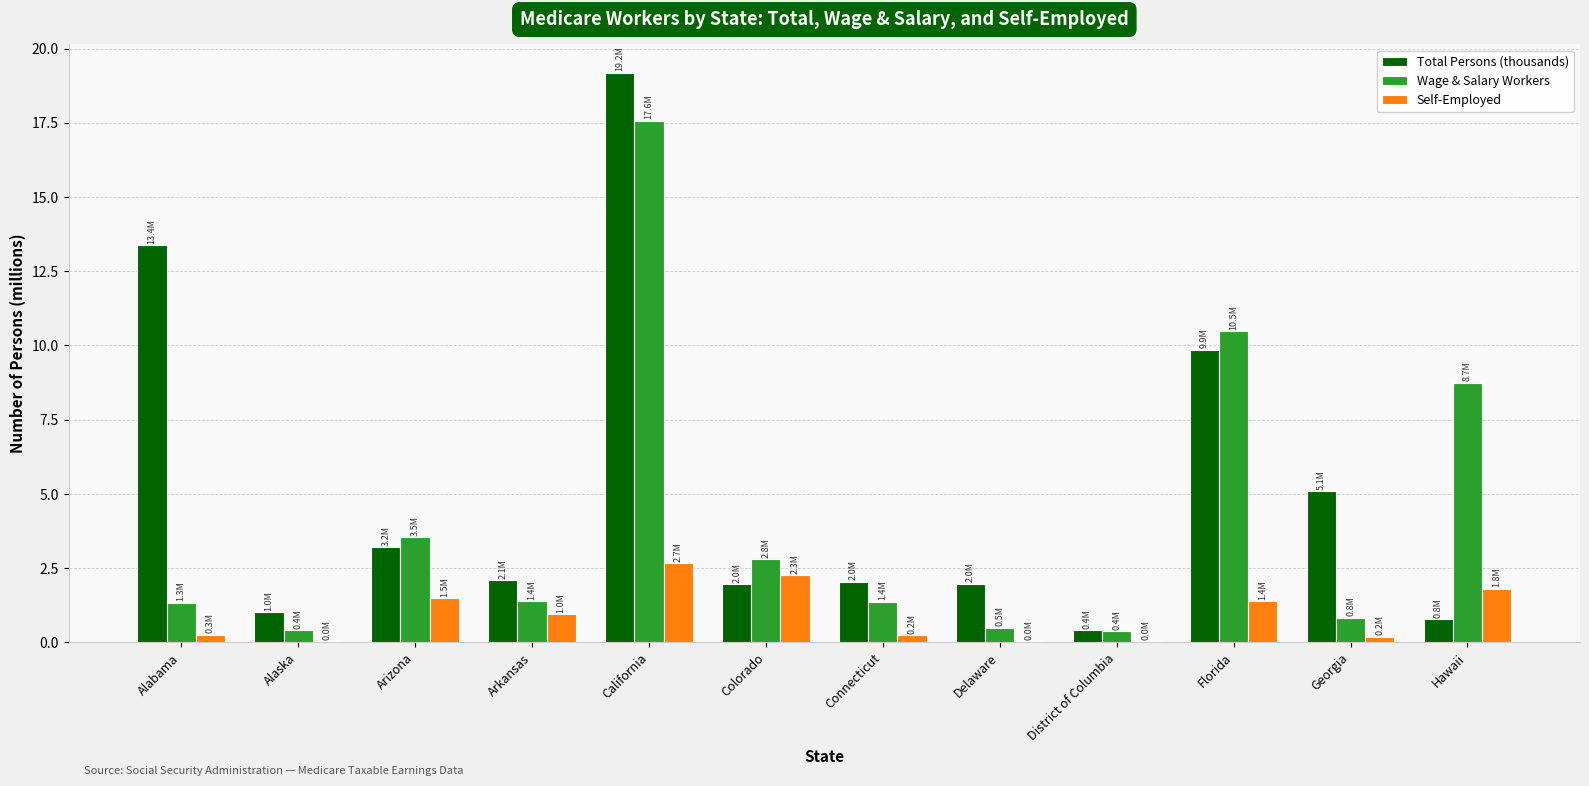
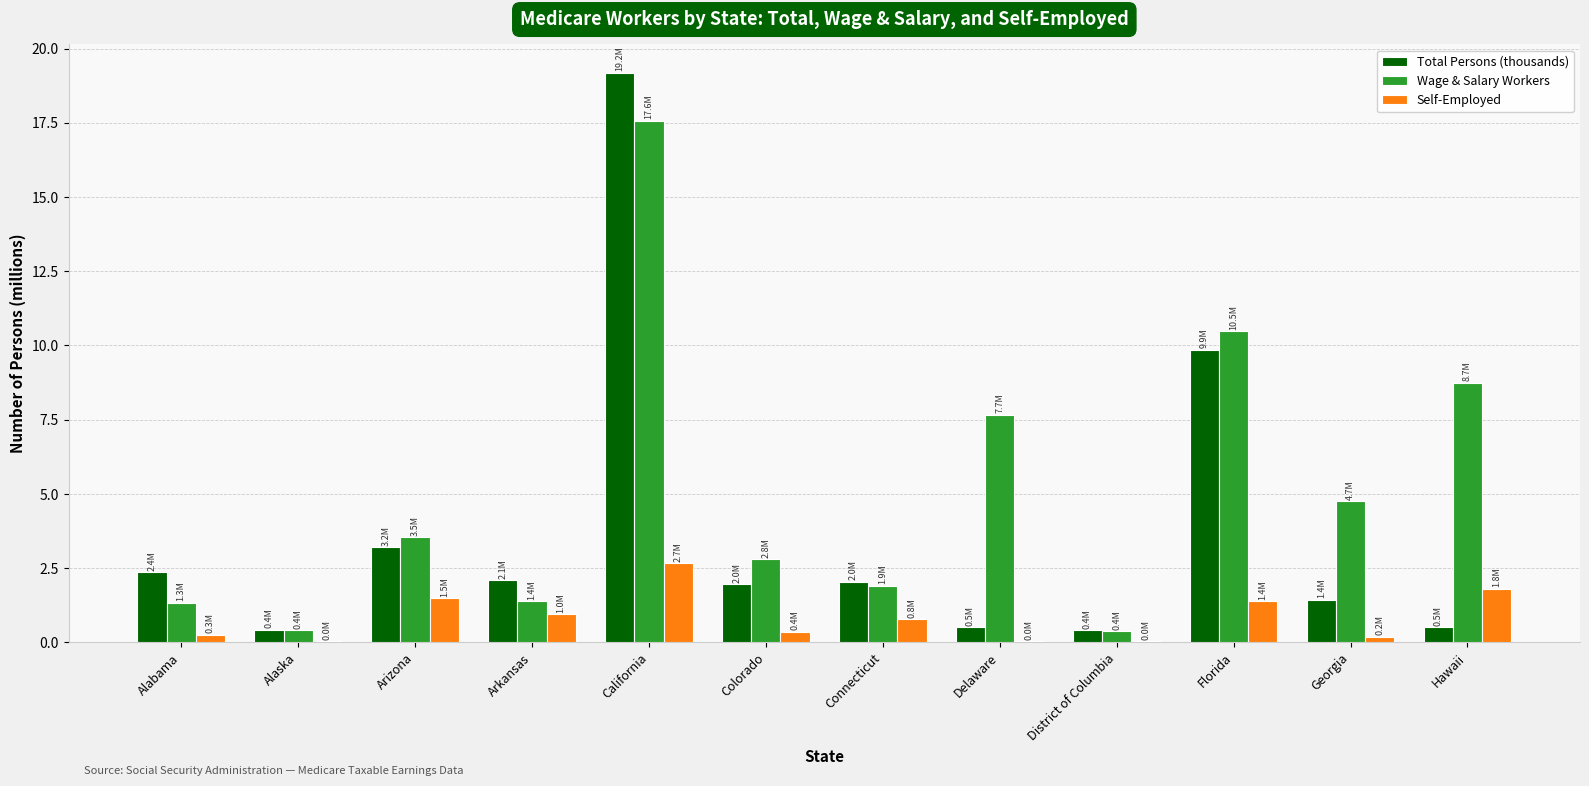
  {
    "Total Persons (thousands)": {
-     "Alabama": "13.4M",
-     "Alaska": "1.0M",
+     "Alabama": "2.4M",
+     "Alaska": "0.4M",
      "Arizona": "3.2M",
      "Arkansas": "2.1M",
      "California": "19.2M",
      "Colorado": "2.0M",
      "Connecticut": "2.0M",
-     "Delaware": "2.0M",
+     "Delaware": "0.5M",
      "District of Columbia": "0.4M",
      "Florida": "9.9M",
-     "Georgia": "5.1M",
-     "Hawaii": "0.8M"
+     "Georgia": "1.4M",
+     "Hawaii": "0.5M"
    },
    "Wage & Salary Workers": {
      "Alabama": "1.3M",
      "Alaska": "0.4M",
      "Arizona": "3.5M",
      "Arkansas": "1.4M",
      "California": "17.6M",
      "Colorado": "2.8M",
-     "Connecticut": "1.4M",
-     "Delaware": "0.5M",
+     "Connecticut": "1.9M",
+     "Delaware": "7.7M",
      "District of Columbia": "0.4M",
      "Florida": "10.5M",
-     "Georgia": "0.8M",
+     "Georgia": "4.7M",
      "Hawaii": "8.7M"
    },
    "Self-Employed": {
      "Alabama": "0.3M",
      "Alaska": "0.0M",
      "Arizona": "1.5M",
      "Arkansas": "1.0M",
      "California": "2.7M",
-     "Colorado": "2.3M",
-     "Connecticut": "0.2M",
+     "Colorado": "0.4M",
+     "Connecticut": "0.8M",
      "Delaware": "0.0M",
      "District of Columbia": "0.0M",
      "Florida": "1.4M",
      "Georgia": "0.2M",
      "Hawaii": "1.8M"
    }
  }
